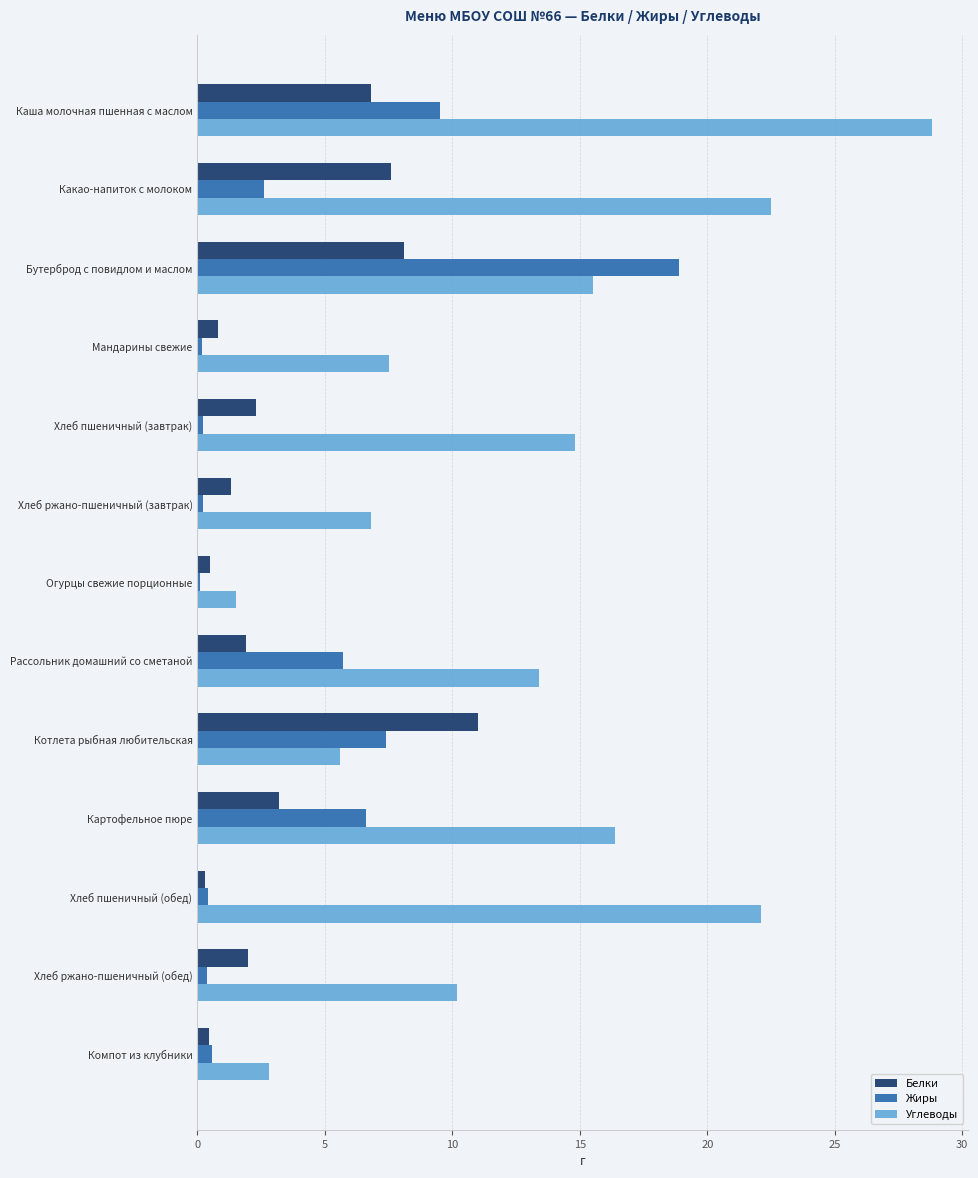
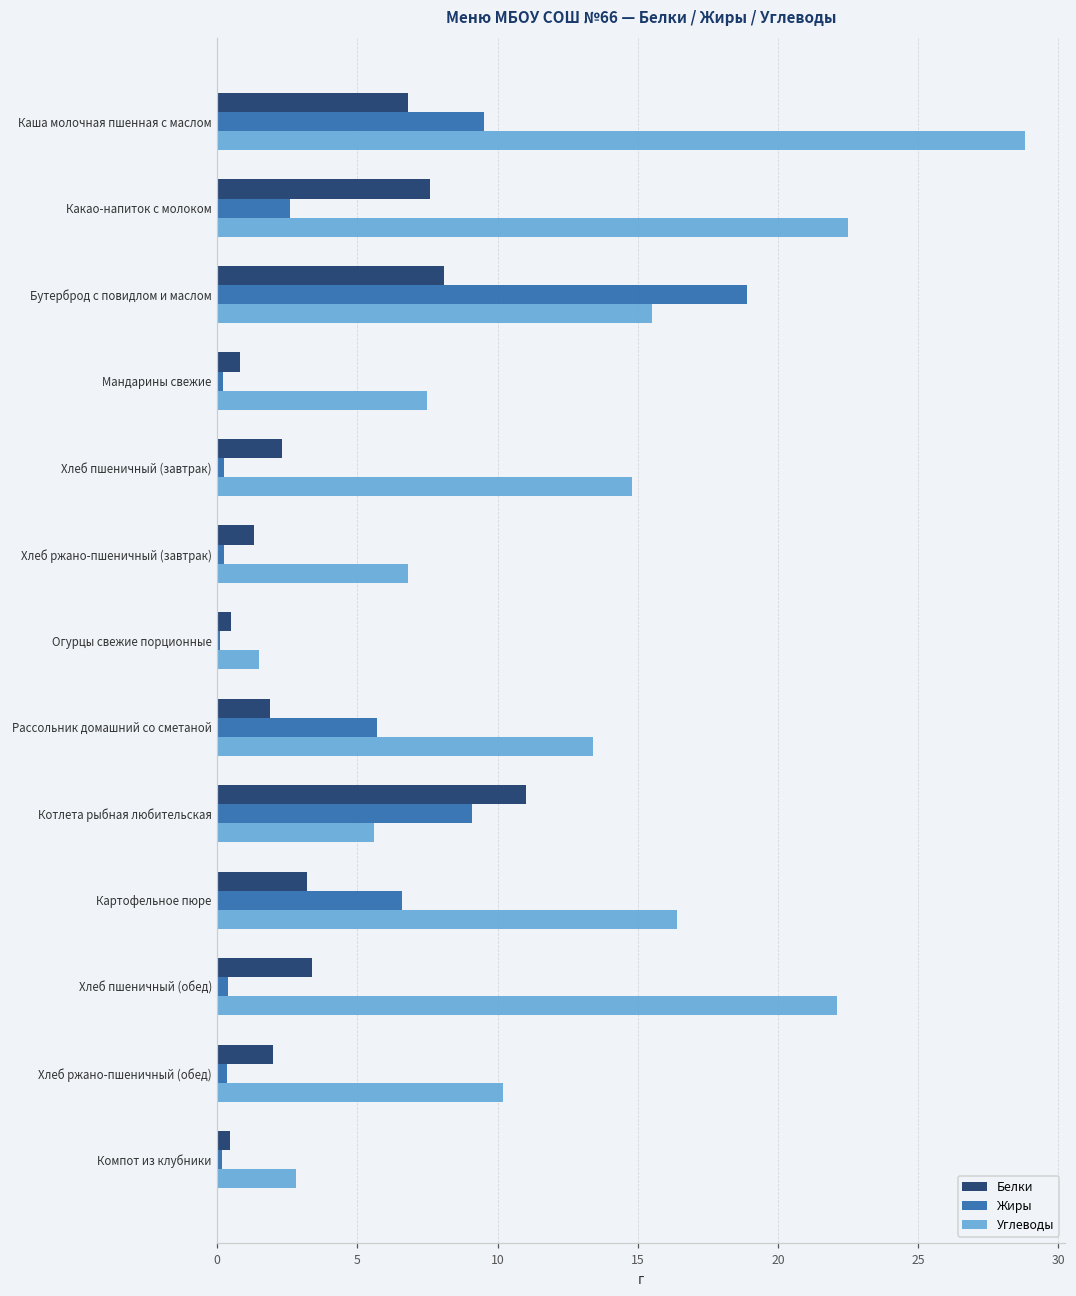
  {
    "Белки": {
      "Каша молочная пшенная с маслом": 6.8,
      "Какао-напиток с молоком": 7.6,
      "Бутерброд с повидлом и маслом": 8.1,
      "Мандарины свежие": 0.8,
      "Хлеб пшеничный (завтрак)": 2.3,
      "Хлеб ржано-пшеничный (завтрак)": 1.3,
      "Огурцы свежие порционные": 0.5,
      "Рассольник домашний со сметаной": 1.9,
      "Котлета рыбная любительская": 11.0,
      "Картофельное пюре": 3.2,
-     "Хлеб пшеничный (обед)": 0.3,
+     "Хлеб пшеничный (обед)": 3.4,
      "Хлеб ржано-пшеничный (обед)": 2.0,
      "Компот из клубники": 0.5
    },
    "Жиры": {
      "Каша молочная пшенная с маслом": 9.5,
      "Какао-напиток с молоком": 2.6,
      "Бутерброд с повидлом и маслом": 18.9,
      "Мандарины свежие": 0.2,
      "Хлеб пшеничный (завтрак)": 0.2,
      "Хлеб ржано-пшеничный (завтрак)": 0.2,
      "Огурцы свежие порционные": 0.1,
      "Рассольник домашний со сметаной": 5.7,
-     "Котлета рыбная любительская": 7.4,
+     "Котлета рыбная любительская": 9.1,
      "Картофельное пюре": 6.6,
      "Хлеб пшеничный (обед)": 0.4,
      "Хлеб ржано-пшеничный (обед)": 0.4,
-     "Компот из клубники": 0.6
+     "Компот из клубники": 0.2
    },
    "Углеводы": {
      "Каша молочная пшенная с маслом": 28.8,
      "Какао-напиток с молоком": 22.5,
      "Бутерброд с повидлом и маслом": 15.5,
      "Мандарины свежие": 7.5,
      "Хлеб пшеничный (завтрак)": 14.8,
      "Хлеб ржано-пшеничный (завтрак)": 6.8,
      "Огурцы свежие порционные": 1.5,
      "Рассольник домашний со сметаной": 13.4,
      "Котлета рыбная любительская": 5.6,
      "Картофельное пюре": 16.4,
      "Хлеб пшеничный (обед)": 22.1,
      "Хлеб ржано-пшеничный (обед)": 10.2,
      "Компот из клубники": 2.8
    }
  }
